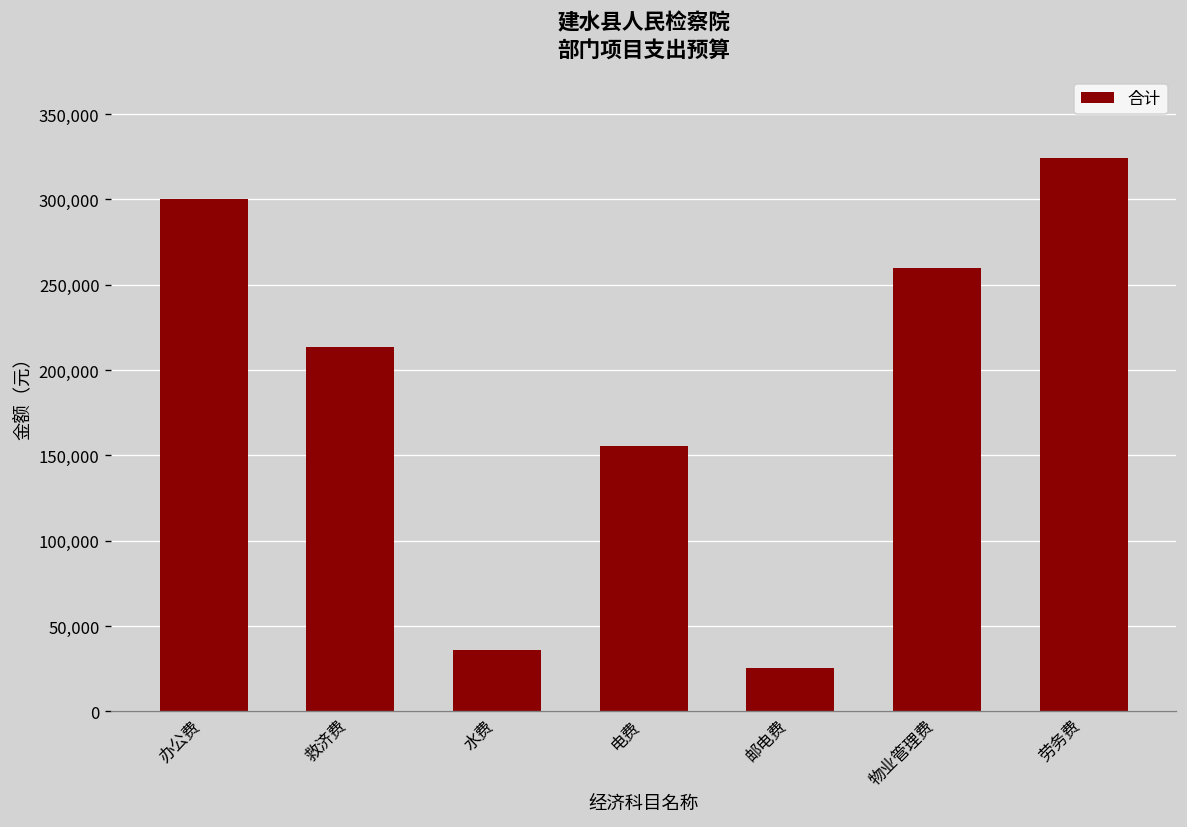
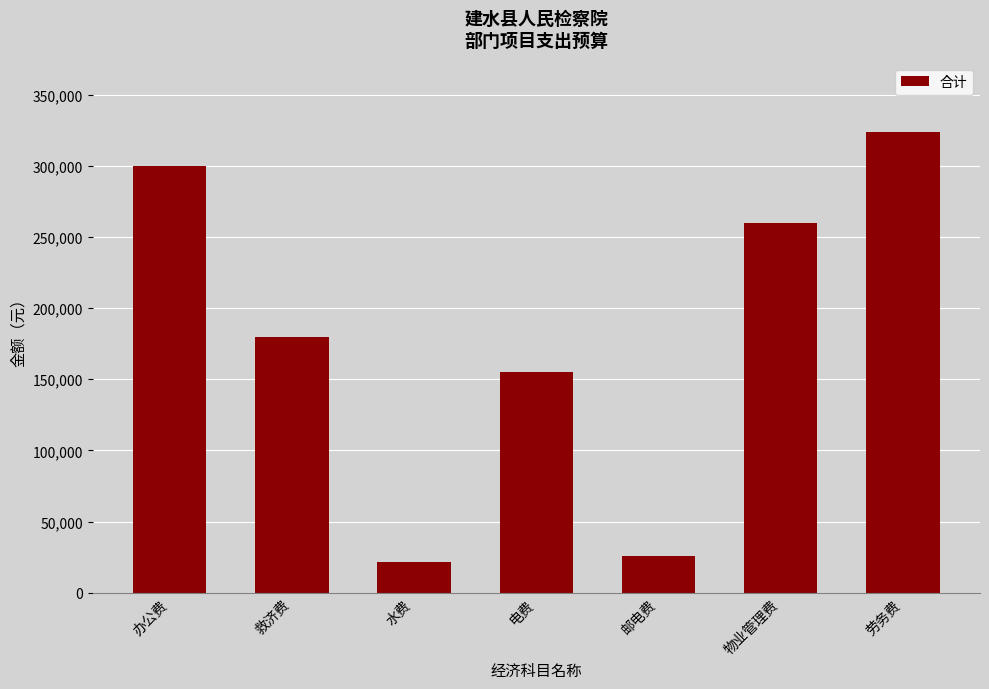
  {
    "办公费": "300,000",
-   "救济费": "213,000",
-   "水费": "36,000",
+   "救济费": "180,000",
+   "水费": "22,000",
    "电费": "155,000",
    "邮电费": "26,000",
    "物业管理费": "260,000",
    "劳务费": "324,000"
  }
